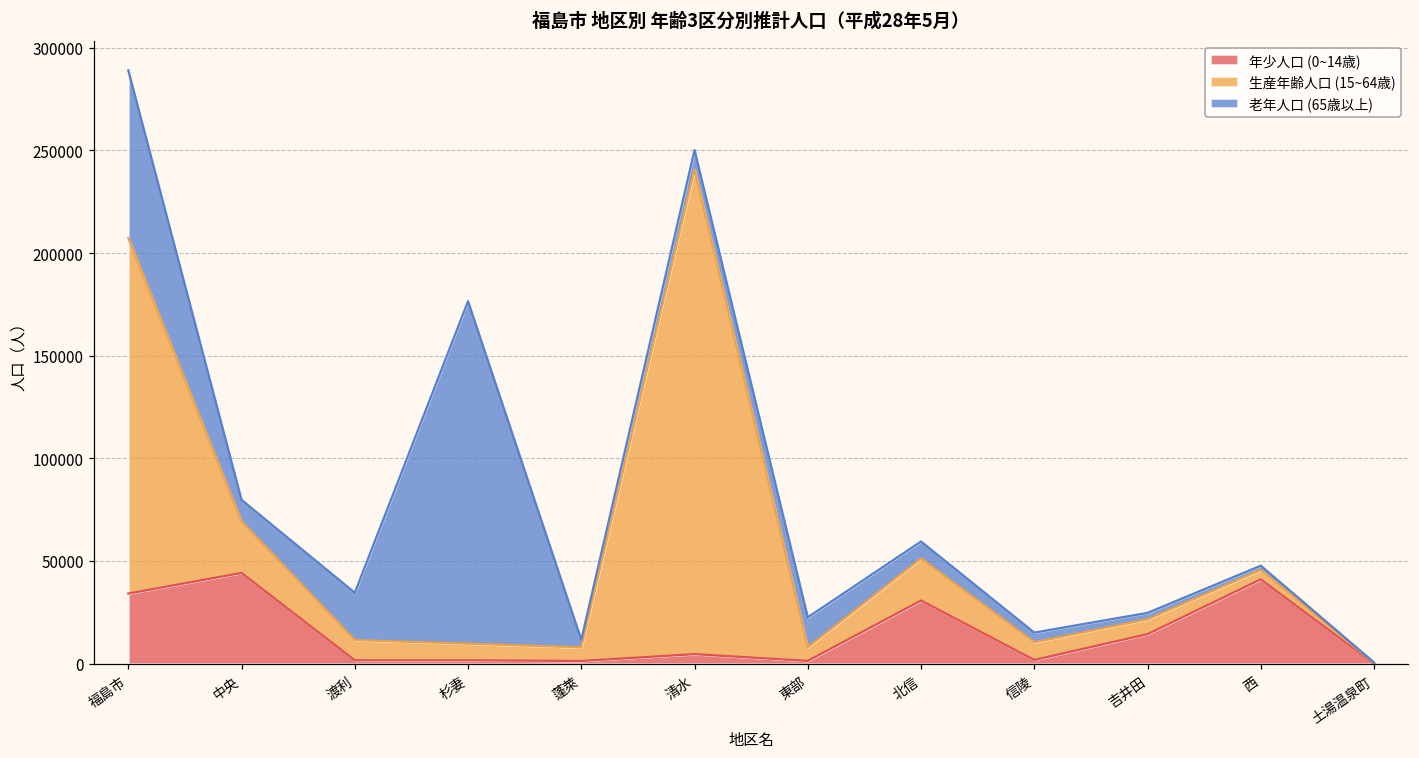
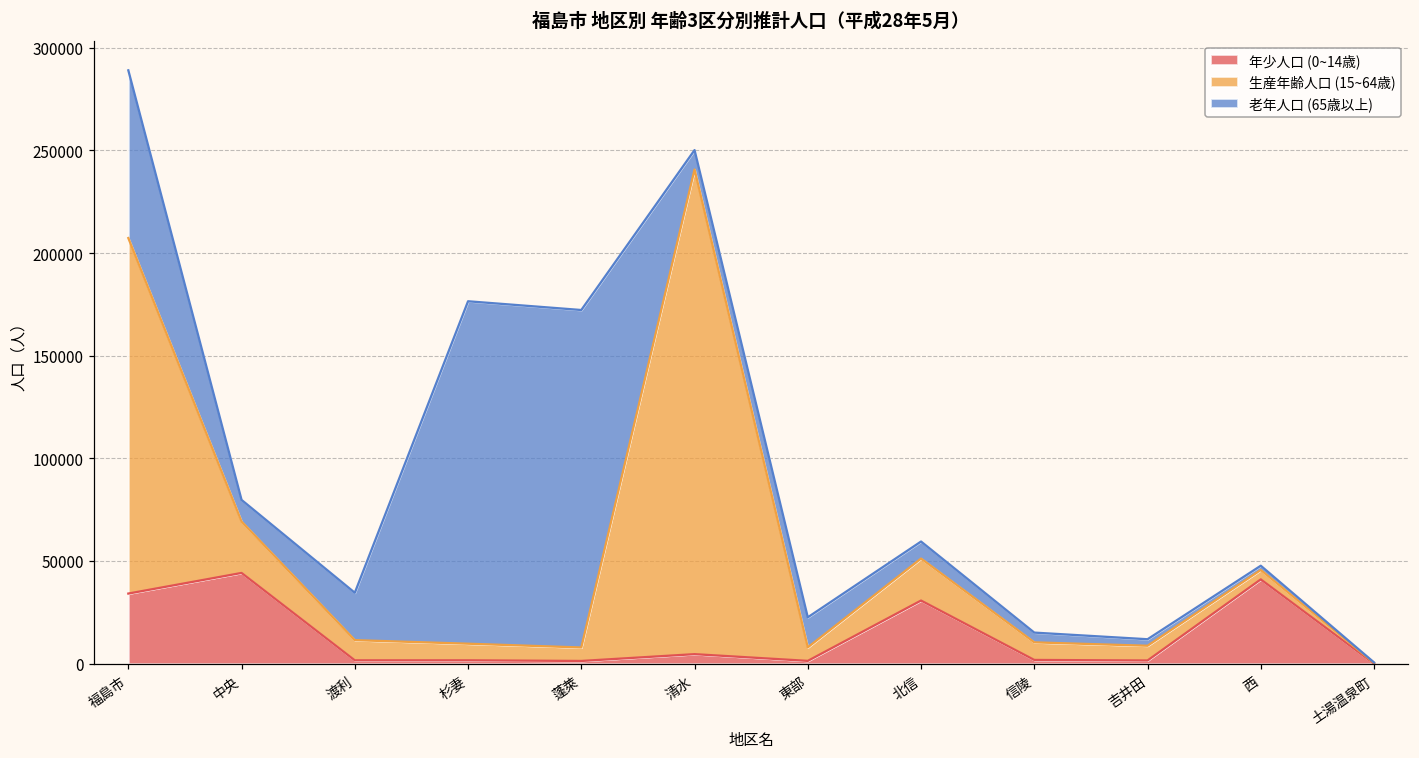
  {
    "年少人口 (0~14歳)": {
      "福島市": 34000,
      "中央": 44000,
      "渡利": 2000,
      "杉妻": 2000,
      "蓬萊": 1000,
      "清水": 5000,
      "東部": 1000,
      "北信": 31000,
      "信陵": 2000,
-     "吉井田": 14000,
+     "吉井田": 2000,
      "西": 41000
    },
    "生産年齢人口 (15~64歳)": {
      "福島市": 173000,
      "中央": 25000,
      "渡利": 10000,
      "杉妻": 8000,
      "蓬萊": 7000,
      "清水": 236000,
      "東部": 7000,
      "北信": 20000,
      "信陵": 9000,
      "吉井田": 7000,
      "西": 5000
    },
    "老年人口 (65歳以上)": {
      "福島市": 82000,
      "中央": 11000,
      "渡利": 23000,
      "杉妻": 167000,
-     "蓬萊": 4000,
+     "蓬萊": 164000,
      "清水": 9000,
      "東部": 15000,
      "北信": 8000,
      "信陵": 5000,
      "吉井田": 3000,
      "西": 2000
    }
  }
